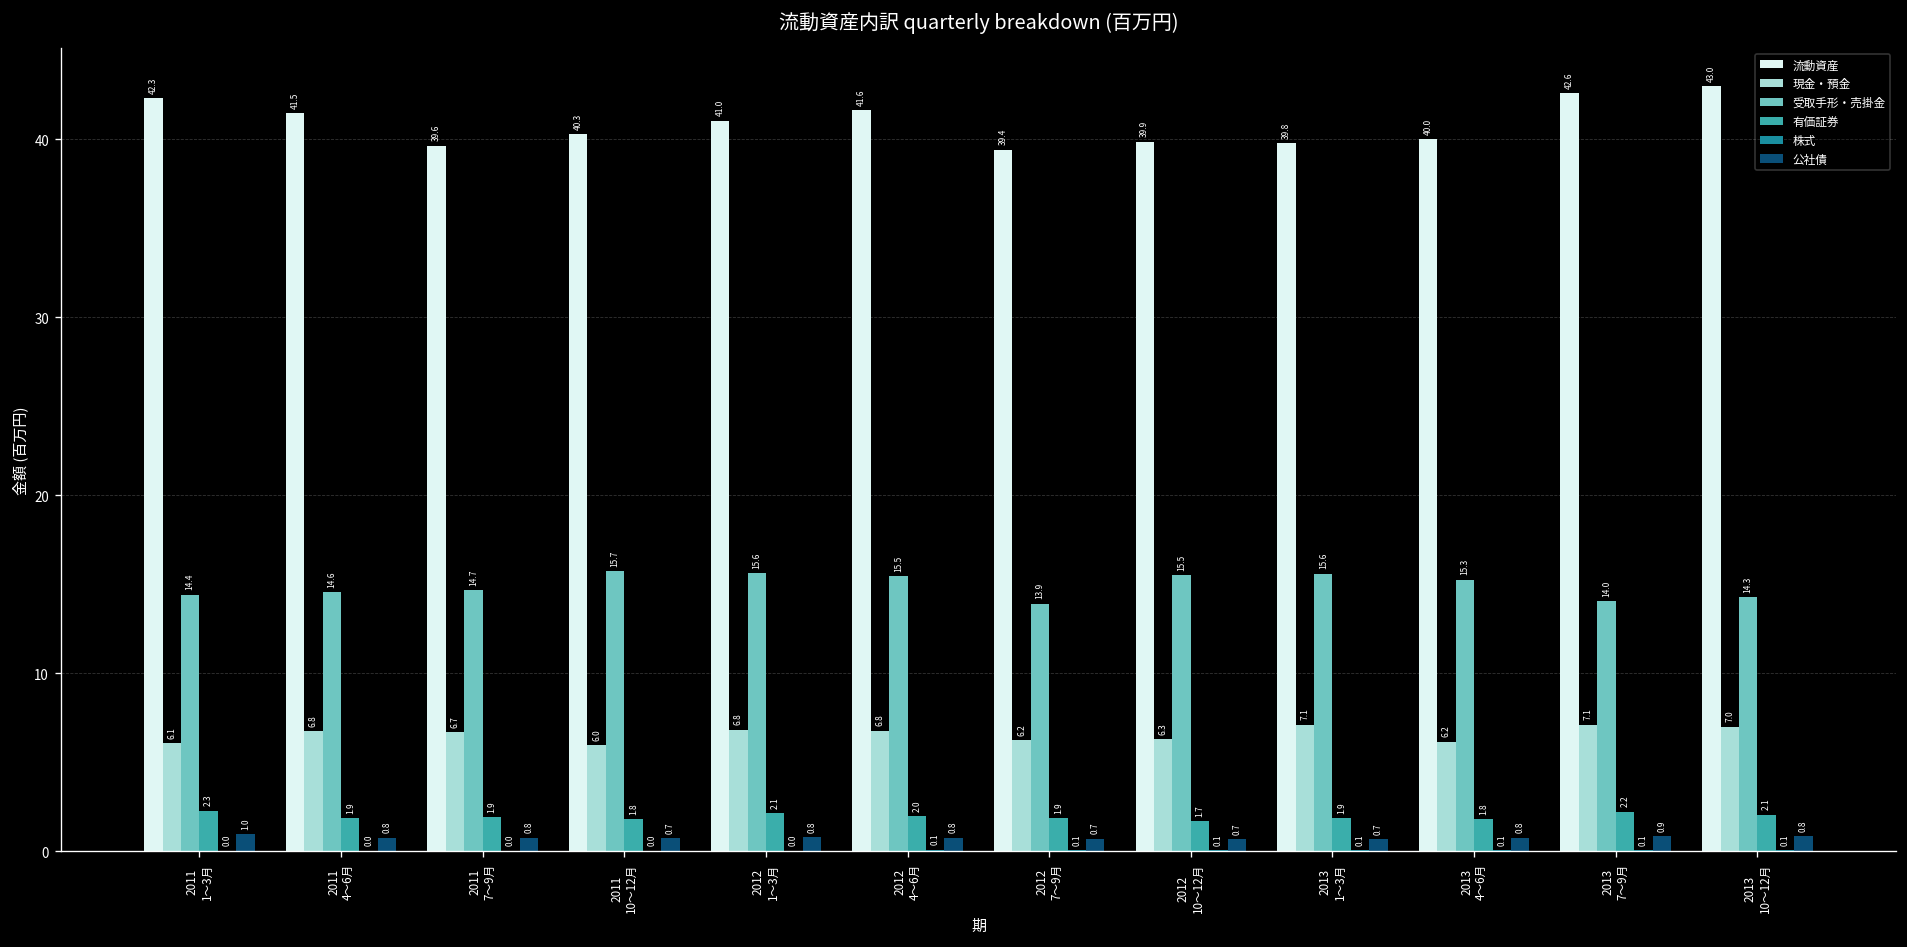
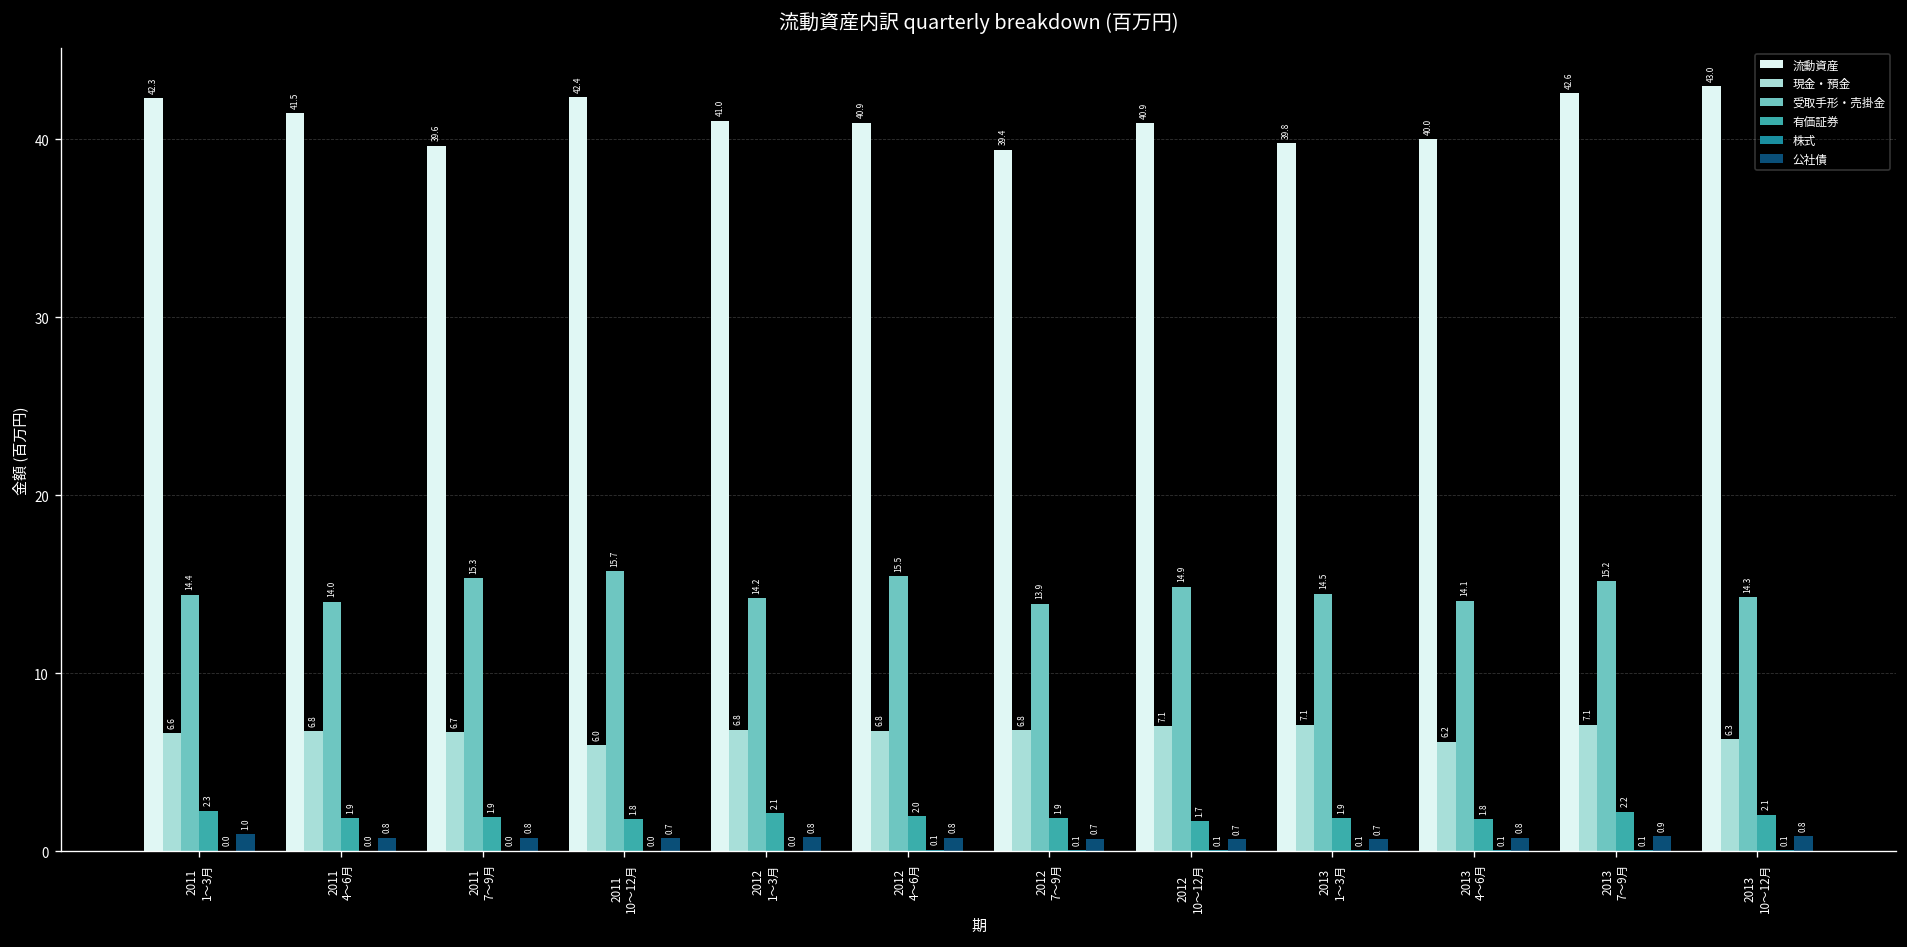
  {
    "流動資産": {
      "2011 1～3月": 42.3,
      "2011 4～6月": 41.5,
      "2011 7～9月": 39.6,
-     "2011 10～12月": 40.3,
+     "2011 10～12月": 42.4,
      "2012 1～3月": 41.0,
-     "2012 4～6月": 41.6,
+     "2012 4～6月": 40.9,
      "2012 7～9月": 39.4,
-     "2012 10～12月": 39.9,
+     "2012 10～12月": 40.9,
      "2013 1～3月": 39.8,
      "2013 4～6月": 40.0,
      "2013 7～9月": 42.6,
      "2013 10～12月": 43.0
    },
    "現金・預金": {
-     "2011 1～3月": 6.1,
+     "2011 1～3月": 6.6,
      "2011 4～6月": 6.8,
      "2011 7～9月": 6.7,
      "2011 10～12月": 6.0,
      "2012 1～3月": 6.8,
      "2012 4～6月": 6.8,
-     "2012 7～9月": 6.2,
-     "2012 10～12月": 6.3,
+     "2012 7～9月": 6.8,
+     "2012 10～12月": 7.1,
      "2013 1～3月": 7.1,
      "2013 4～6月": 6.2,
      "2013 7～9月": 7.1,
-     "2013 10～12月": 7.0
+     "2013 10～12月": 6.3
    },
    "受取手形・売掛金": {
      "2011 1～3月": 14.4,
-     "2011 4～6月": 14.6,
-     "2011 7～9月": 14.7,
+     "2011 4～6月": 14.0,
+     "2011 7～9月": 15.3,
      "2011 10～12月": 15.7,
-     "2012 1～3月": 15.6,
+     "2012 1～3月": 14.2,
      "2012 4～6月": 15.5,
      "2012 7～9月": 13.9,
-     "2012 10～12月": 15.5,
-     "2013 1～3月": 15.6,
-     "2013 4～6月": 15.3,
-     "2013 7～9月": 14.0,
+     "2012 10～12月": 14.9,
+     "2013 1～3月": 14.5,
+     "2013 4～6月": 14.1,
+     "2013 7～9月": 15.2,
      "2013 10～12月": 14.3
    },
    "公社債": {
      "2011 1～3月": 1.0,
      "2011 4～6月": 0.8,
      "2011 7～9月": 0.8,
      "2011 10～12月": 0.7,
      "2012 1～3月": 0.8,
      "2012 4～6月": 0.8,
      "2012 7～9月": 0.7,
      "2012 10～12月": 0.7,
      "2013 1～3月": 0.7,
      "2013 4～6月": 0.8,
      "2013 7～9月": 0.9,
      "2013 10～12月": 0.8
    }
  }
